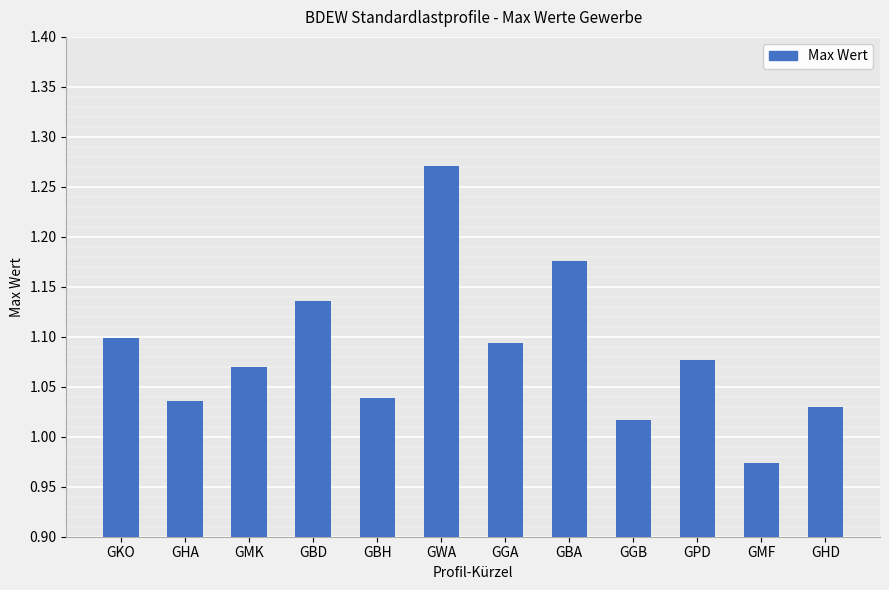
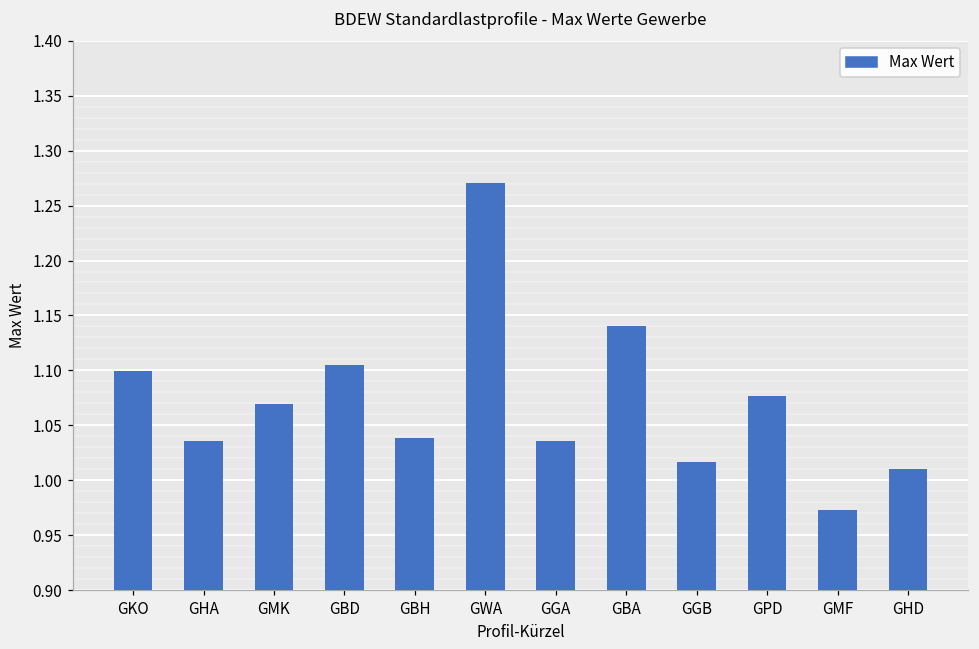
  {
    "GKO": 1.10,
    "GHA": 1.04,
    "GMK": 1.07,
-   "GBD": 1.14,
+   "GBD": 1.11,
    "GBH": 1.04,
    "GWA": 1.27,
-   "GGA": 1.09,
-   "GBA": 1.18,
+   "GGA": 1.04,
+   "GBA": 1.14,
    "GGB": 1.02,
    "GPD": 1.08,
    "GMF": 0.97,
-   "GHD": 1.03
+   "GHD": 1.01
  }
